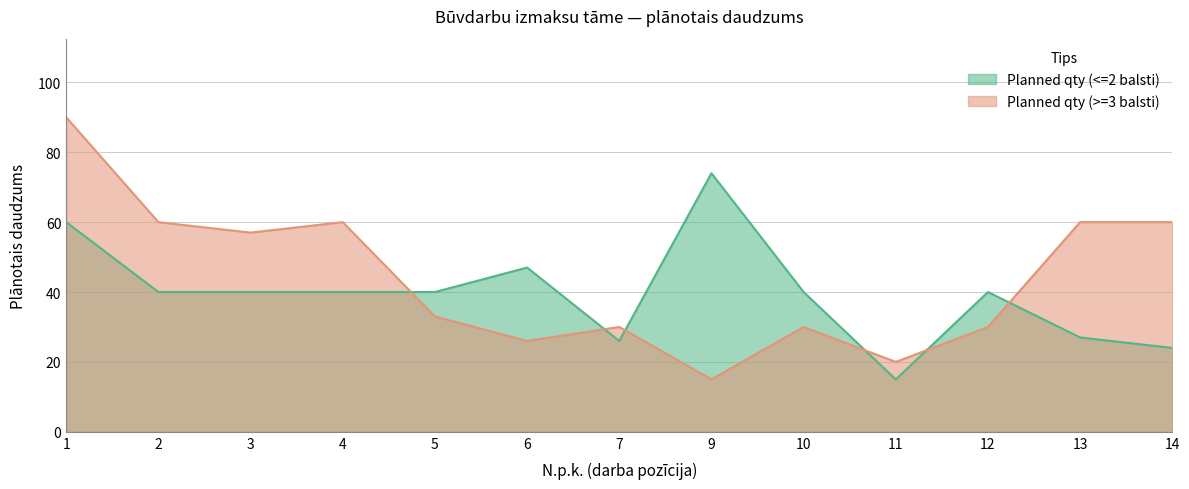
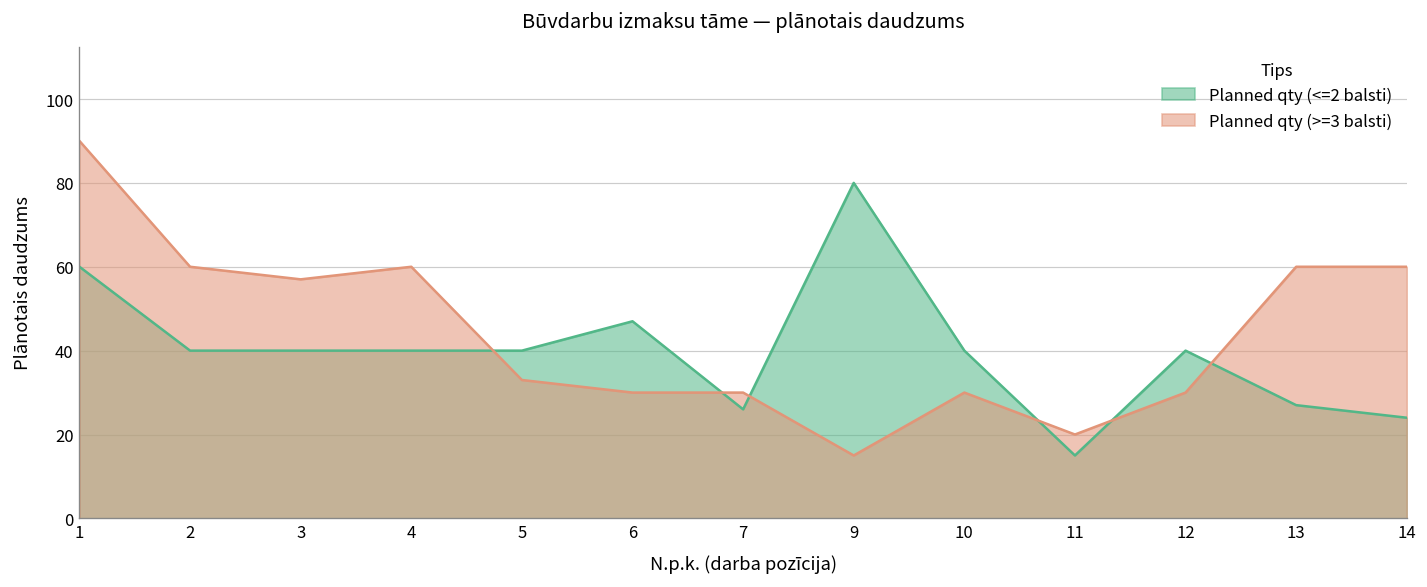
  {
    "Planned qty (<=2 balsti)": {
      "1": 60,
      "2": 40,
      "3": 40,
      "4": 40,
      "5": 40,
      "6": 47,
      "7": 26,
-     "9": 74,
+     "9": 80,
      "10": 40,
      "11": 15,
      "12": 40,
      "13": 27,
      "14": 24
    },
    "Planned qty (>=3 balsti)": {
      "1": 90,
      "2": 60,
      "3": 57,
      "4": 60,
      "5": 33,
-     "6": 26,
+     "6": 30,
      "7": 30,
      "9": 15,
      "10": 30,
      "11": 20,
      "12": 30,
      "13": 60,
      "14": 60
    }
  }
